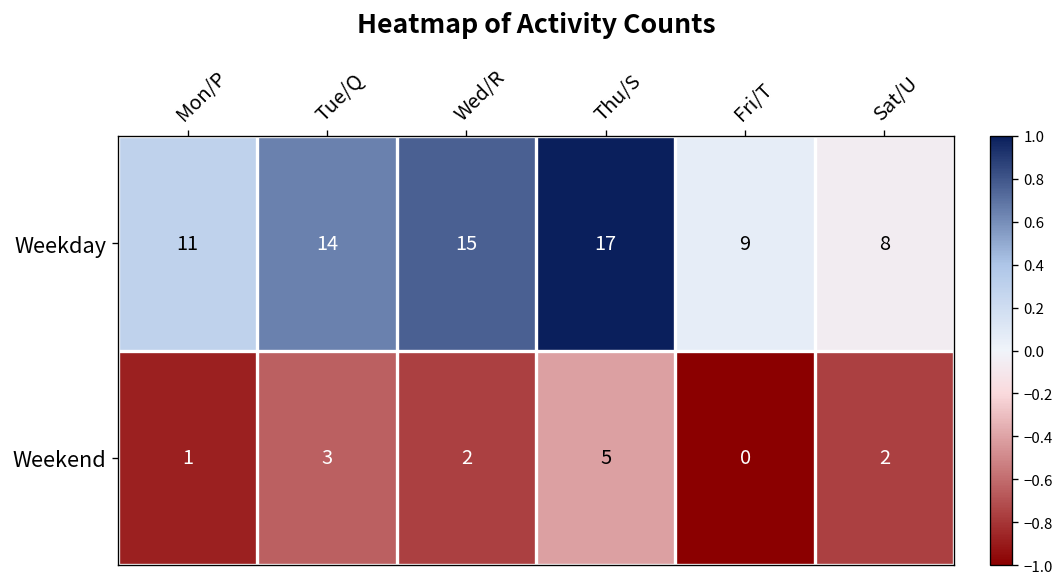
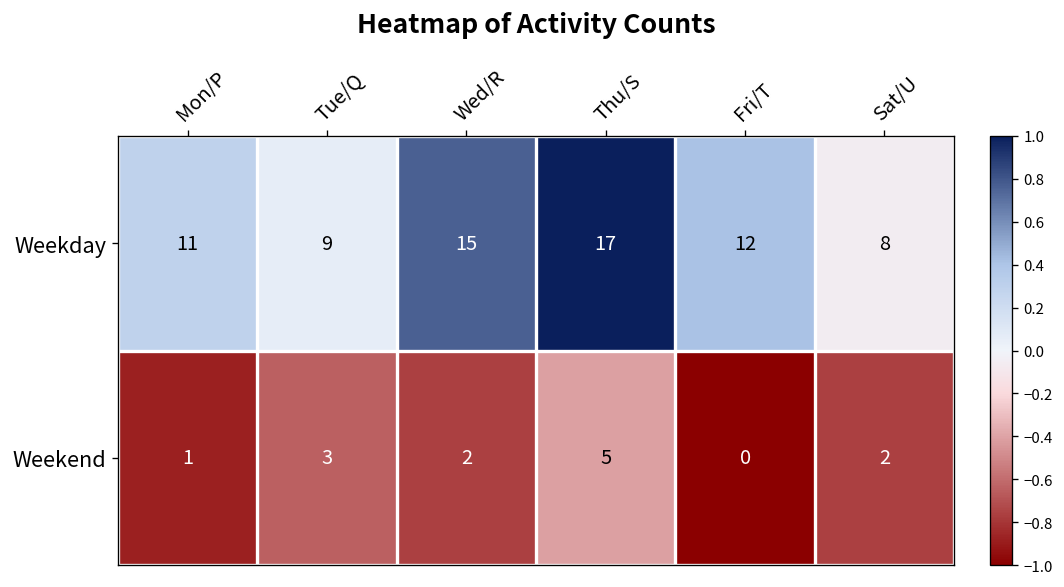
  {
    "Weekday": {
      "Mon/P": 11,
-     "Tue/Q": 14,
+     "Tue/Q": 9,
      "Wed/R": 15,
      "Thu/S": 17,
-     "Fri/T": 9,
+     "Fri/T": 12,
      "Sat/U": 8
    },
    "Weekend": {
      "Mon/P": 1,
      "Tue/Q": 3,
      "Wed/R": 2,
      "Thu/S": 5,
      "Fri/T": 0,
      "Sat/U": 2
    }
  }
